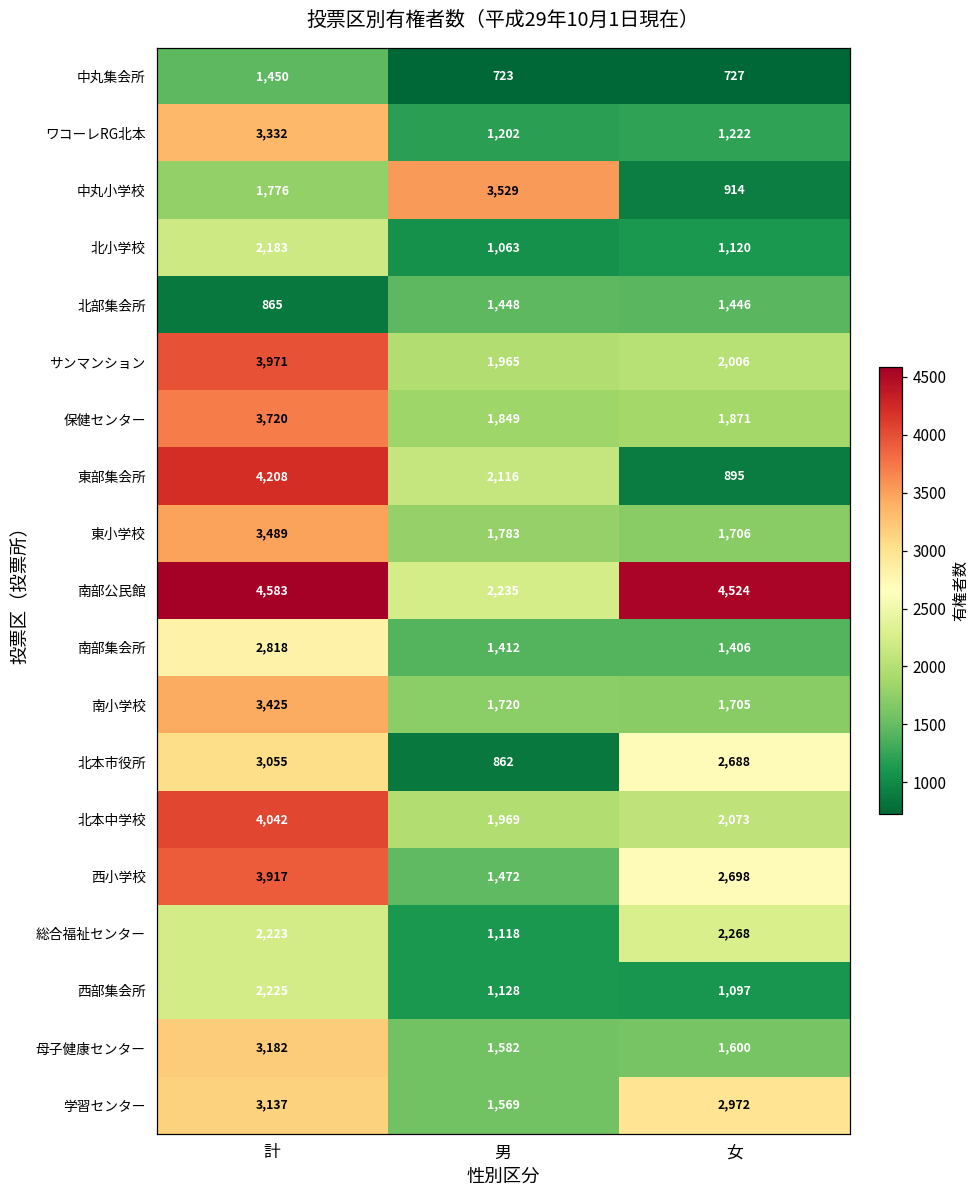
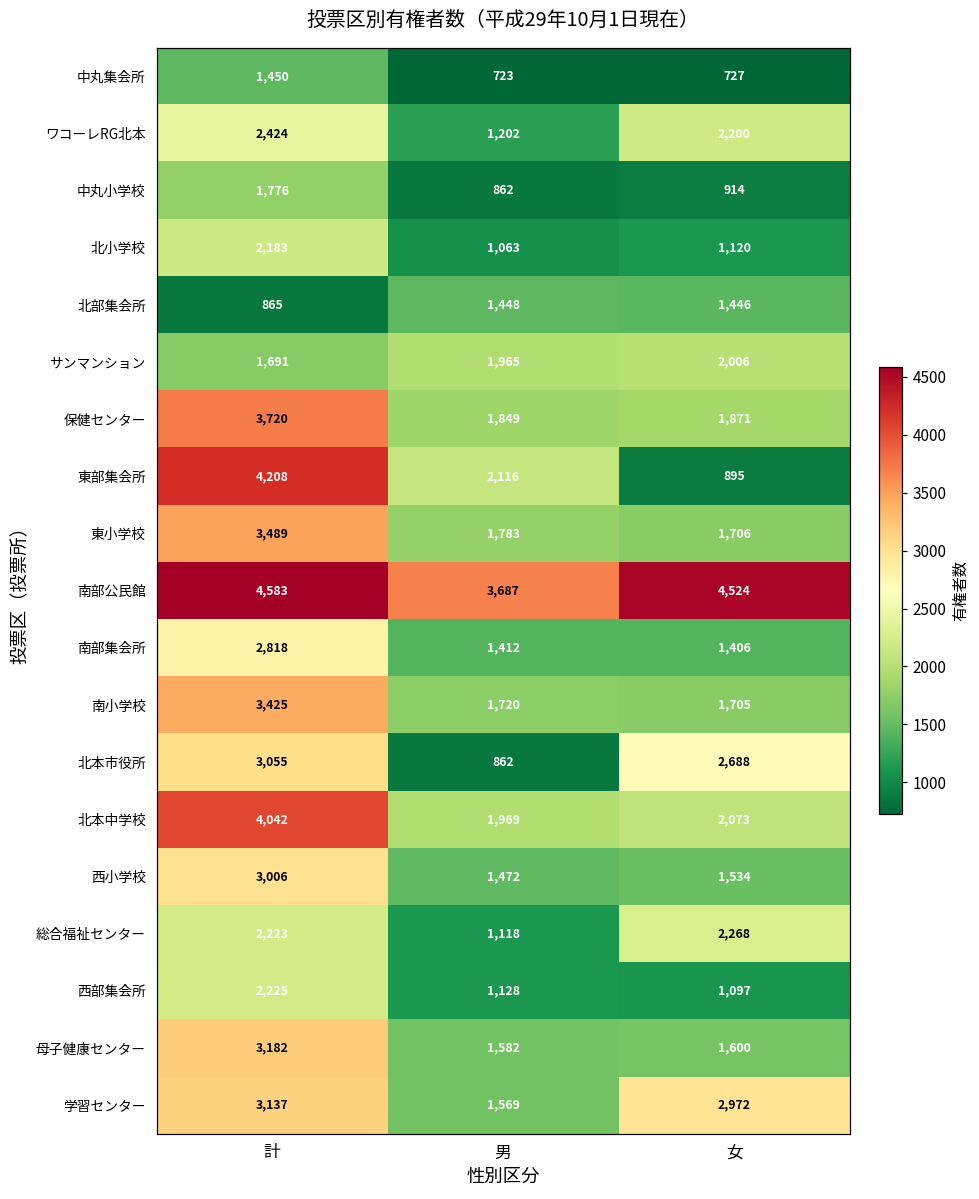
  {
    "中丸集会所": {
      "計": "1,450",
      "男": "723",
      "女": "727"
    },
    "ワコーレRG北本": {
-     "計": "3,332",
+     "計": "2,424",
      "男": "1,202",
-     "女": "1,222"
+     "女": "2,200"
    },
    "中丸小学校": {
      "計": "1,776",
-     "男": "3,529",
+     "男": "862",
      "女": "914"
    },
    "北小学校": {
      "計": "2,183",
      "男": "1,063",
      "女": "1,120"
    },
    "北部集会所": {
      "計": "865",
      "男": "1,448",
      "女": "1,446"
    },
    "サンマンション": {
-     "計": "3,971",
+     "計": "1,691",
      "男": "1,965",
      "女": "2,006"
    },
    "保健センター": {
      "計": "3,720",
      "男": "1,849",
      "女": "1,871"
    },
    "東部集会所": {
      "計": "4,208",
      "男": "2,116",
      "女": "895"
    },
    "東小学校": {
      "計": "3,489",
      "男": "1,783",
      "女": "1,706"
    },
    "南部公民館": {
      "計": "4,583",
-     "男": "2,235",
+     "男": "3,687",
      "女": "4,524"
    },
    "南部集会所": {
      "計": "2,818",
      "男": "1,412",
      "女": "1,406"
    },
    "南小学校": {
      "計": "3,425",
      "男": "1,720",
      "女": "1,705"
    },
    "北本市役所": {
      "計": "3,055",
      "男": "862",
      "女": "2,688"
    },
    "北本中学校": {
      "計": "4,042",
      "男": "1,969",
      "女": "2,073"
    },
    "西小学校": {
-     "計": "3,917",
+     "計": "3,006",
      "男": "1,472",
-     "女": "2,698"
+     "女": "1,534"
    },
    "総合福祉センター": {
      "計": "2,223",
      "男": "1,118",
      "女": "2,268"
    },
    "西部集会所": {
      "計": "2,225",
      "男": "1,128",
      "女": "1,097"
    },
    "母子健康センター": {
      "計": "3,182",
      "男": "1,582",
      "女": "1,600"
    },
    "学習センター": {
      "計": "3,137",
      "男": "1,569",
      "女": "2,972"
    }
  }
